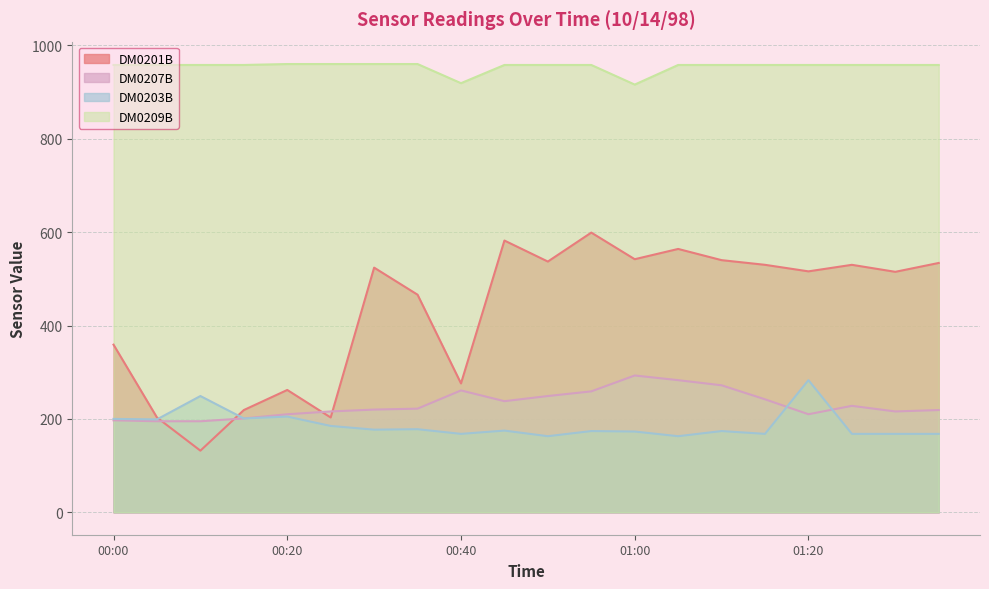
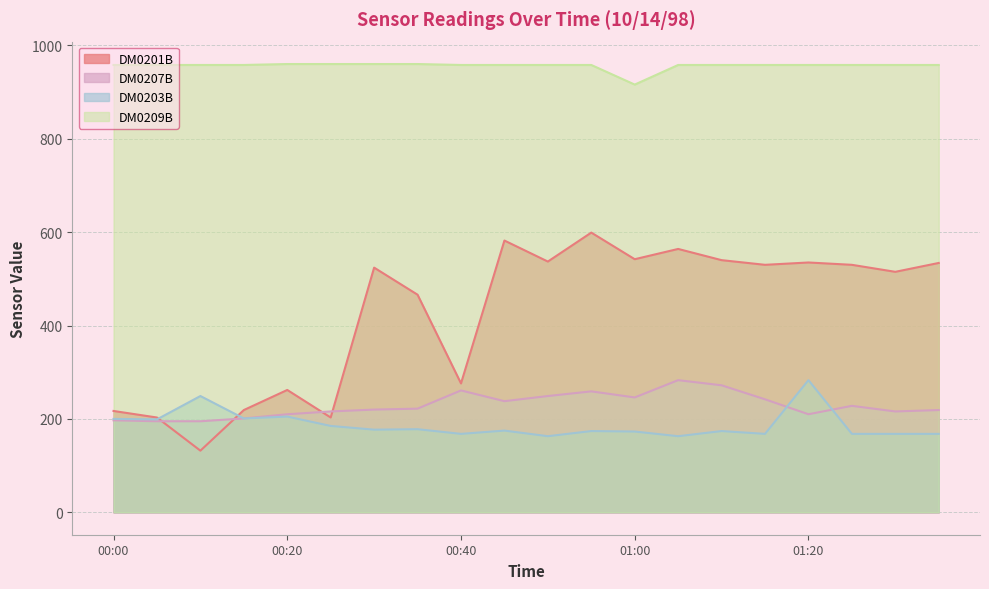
  {
    "DM0201B": {
-     "00:00": 360,
+     "00:00": 220,
      "00:20": 260,
      "00:40": 280,
      "01:00": 540,
-     "01:20": 520
+     "01:20": 540
    },
    "DM0207B": {
      "00:40": 260,
-     "01:00": 290,
+     "01:00": 250,
      "01:20": 210
    },
    "DM0203B": {
      "00:40": 170,
      "01:00": 170,
      "01:20": 280
    },
    "DM0209B": {
      "00:20": 960,
-     "00:40": 920,
+     "00:40": 960,
      "01:00": 920,
      "01:20": 960
    }
  }
